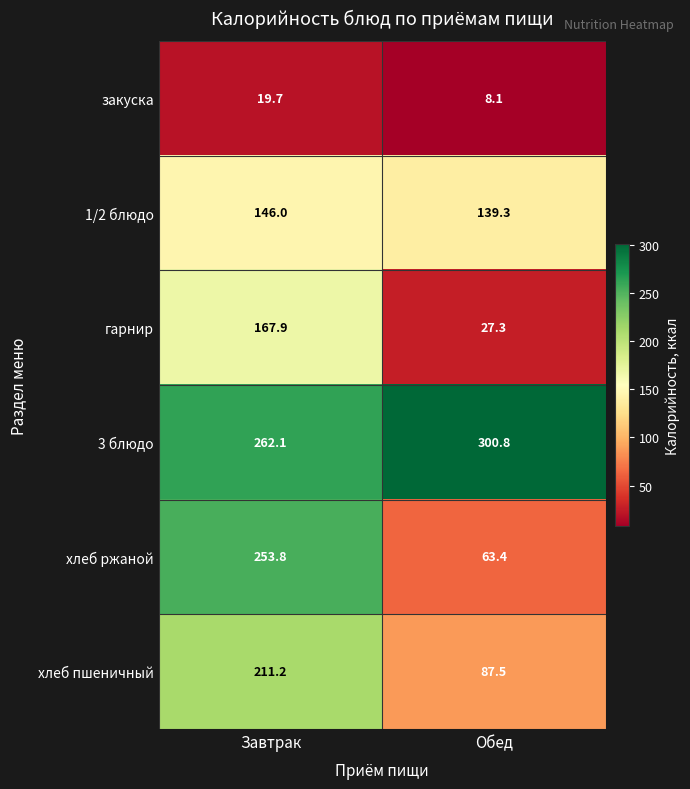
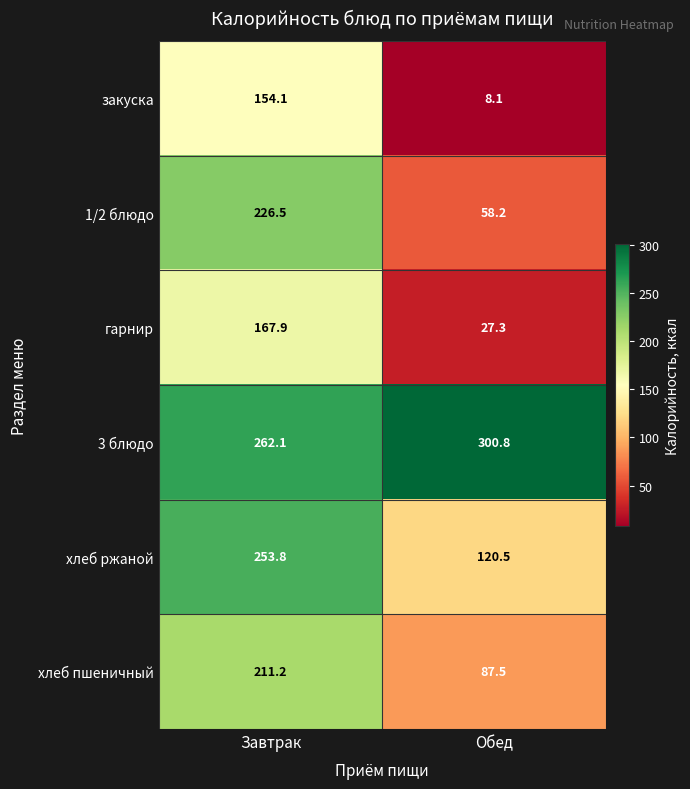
  {
    "закуска": {
-     "Завтрак": 19.7,
+     "Завтрак": 154.1,
      "Обед": 8.1
    },
    "1/2 блюдо": {
-     "Завтрак": 146.0,
-     "Обед": 139.3
+     "Завтрак": 226.5,
+     "Обед": 58.2
    },
    "гарнир": {
      "Завтрак": 167.9,
      "Обед": 27.3
    },
    "3 блюдо": {
      "Завтрак": 262.1,
      "Обед": 300.8
    },
    "хлеб ржаной": {
      "Завтрак": 253.8,
-     "Обед": 63.4
+     "Обед": 120.5
    },
    "хлеб пшеничный": {
      "Завтрак": 211.2,
      "Обед": 87.5
    }
  }
